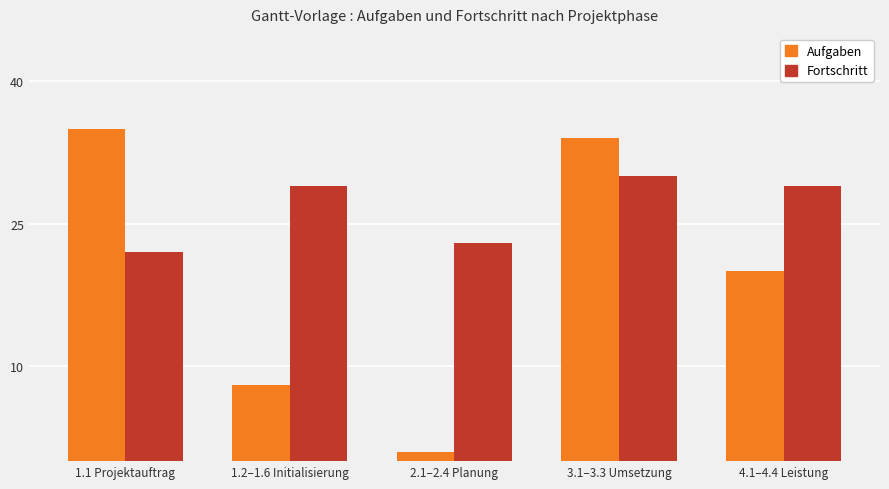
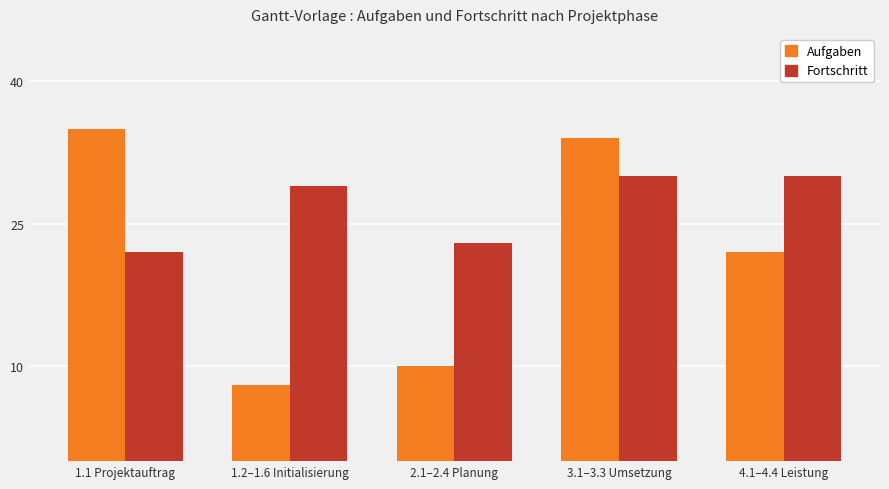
  {
    "Aufgaben": {
      "1.1 Projektauftrag": 35,
      "1.2–1.6 Initialisierung": 8,
-     "2.1–2.4 Planung": 1,
+     "2.1–2.4 Planung": 10,
      "3.1–3.3 Umsetzung": 34,
-     "4.1–4.4 Leistung": 20
+     "4.1–4.4 Leistung": 22
    },
    "Fortschritt": {
      "1.1 Projektauftrag": 22,
      "1.2–1.6 Initialisierung": 29,
      "2.1–2.4 Planung": 23,
      "3.1–3.3 Umsetzung": 30,
-     "4.1–4.4 Leistung": 29
+     "4.1–4.4 Leistung": 30
    }
  }
